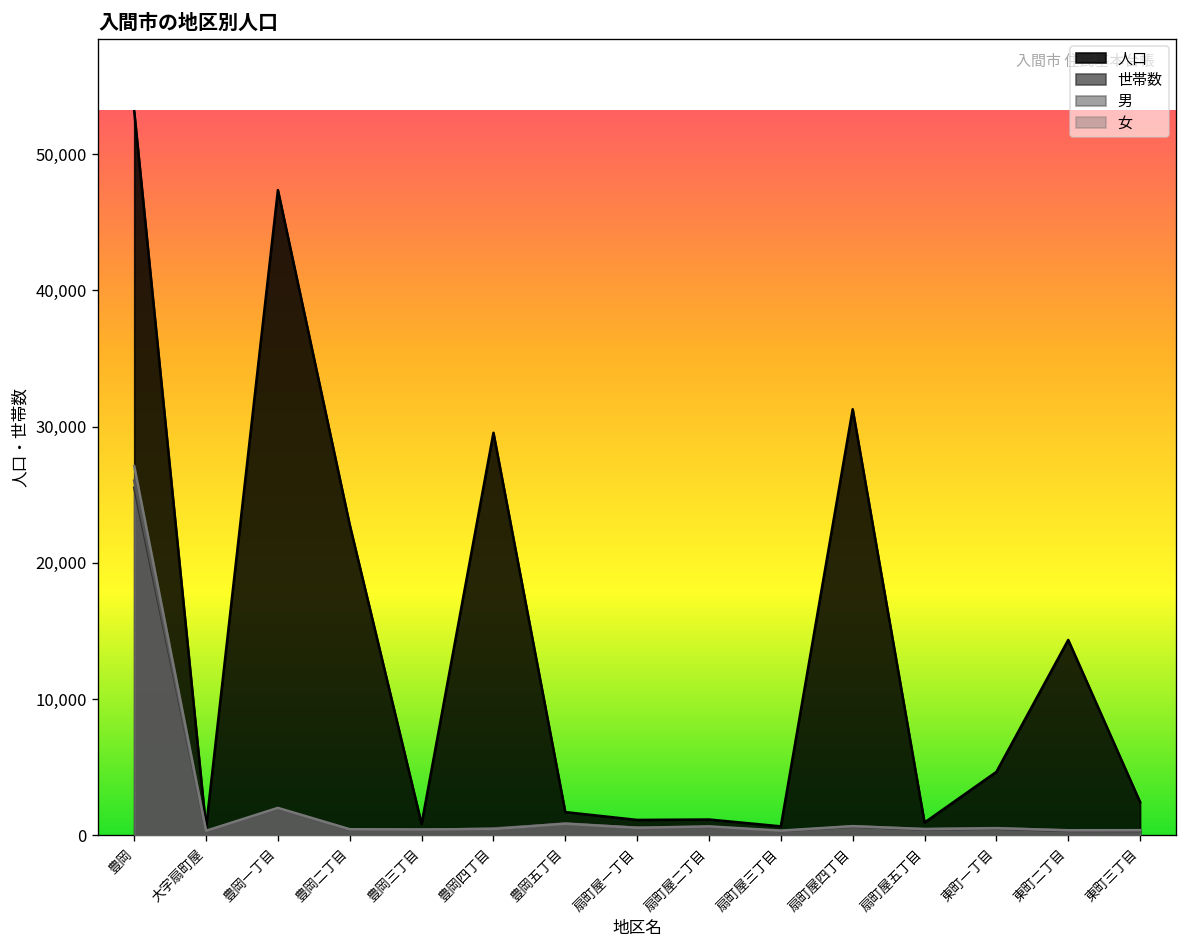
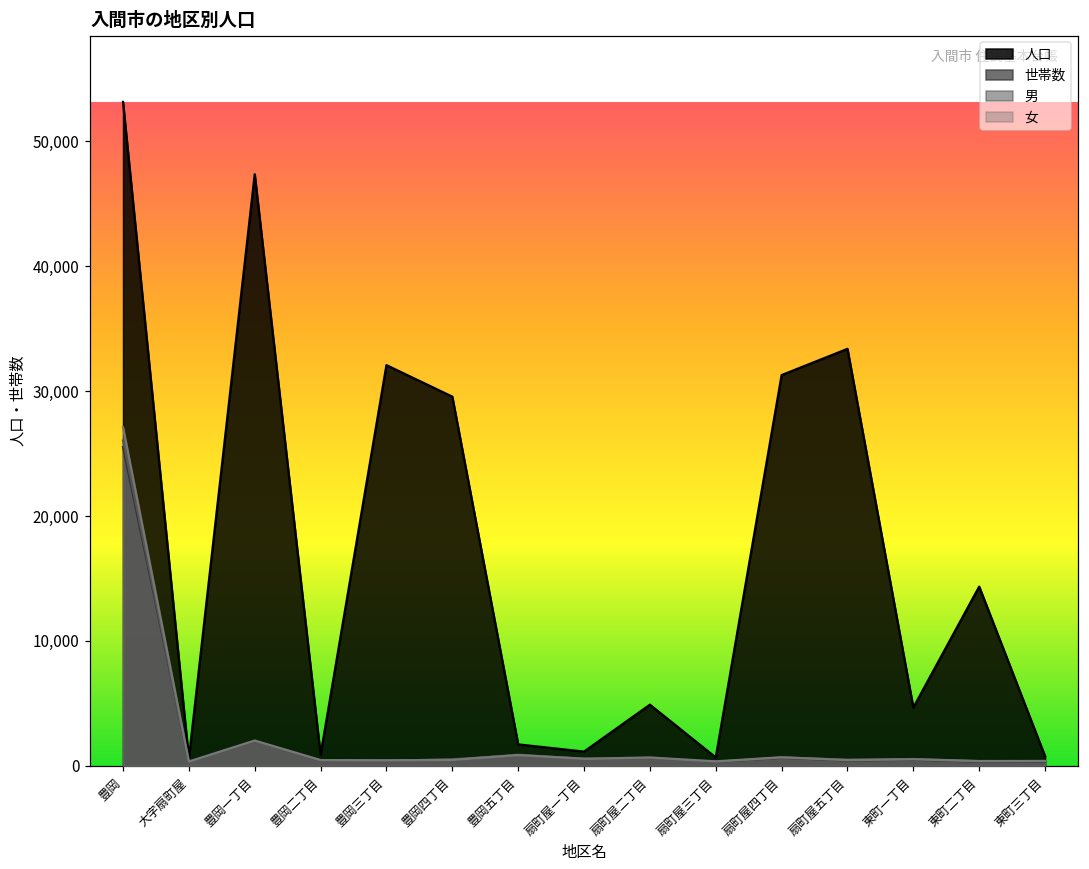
  {
    "人口": {
      "豊岡": "53,200",
      "豊岡一丁目": "47,400",
-     "豊岡二丁目": "22,800",
-     "豊岡三丁目": "800",
+     "豊岡二丁目": "900",
+     "豊岡三丁目": "32,100",
      "豊岡四丁目": "29,600",
      "豊岡五丁目": "1,700",
      "扇町屋一丁目": "1,100",
-     "扇町屋二丁目": "1,200",
+     "扇町屋二丁目": "4,900",
      "扇町屋三丁目": "700",
      "扇町屋四丁目": "31,300",
-     "扇町屋五丁目": "900",
+     "扇町屋五丁目": "33,400",
      "東町一丁目": "4,700",
      "東町二丁目": "14,300",
-     "東町三丁目": "2,500"
+     "東町三丁目": "800"
    }
  }
